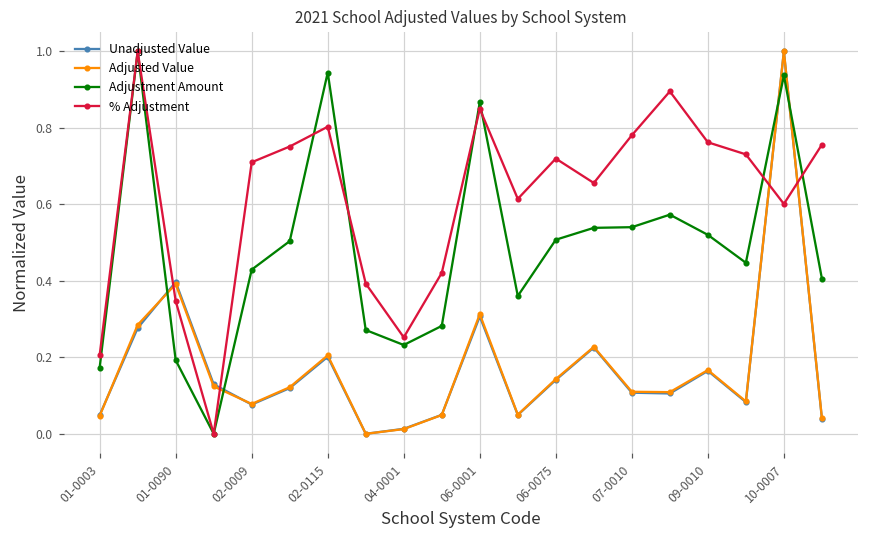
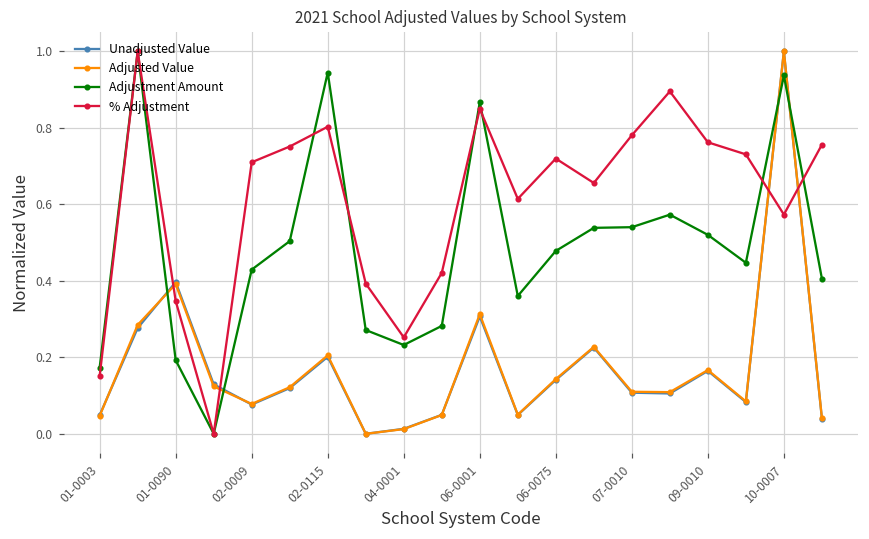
  {
    "Adjustment Amount": {
      "01-0003": 0.17,
      "01-0090": 0.19,
      "02-0009": 0.43,
      "02-0115": 0.94,
      "04-0001": 0.23,
      "06-0001": 0.87,
-     "06-0075": 0.51,
+     "06-0075": 0.48,
      "07-0010": 0.54,
      "09-0010": 0.52,
      "10-0007": 0.94
    },
    "% Adjustment": {
-     "01-0003": 0.21,
+     "01-0003": 0.15,
      "01-0090": 0.35,
      "02-0009": 0.71,
      "02-0115": 0.80,
      "04-0001": 0.25,
      "06-0001": 0.85,
      "06-0075": 0.72,
      "07-0010": 0.78,
      "09-0010": 0.76,
-     "10-0007": 0.60
+     "10-0007": 0.57
    }
  }
